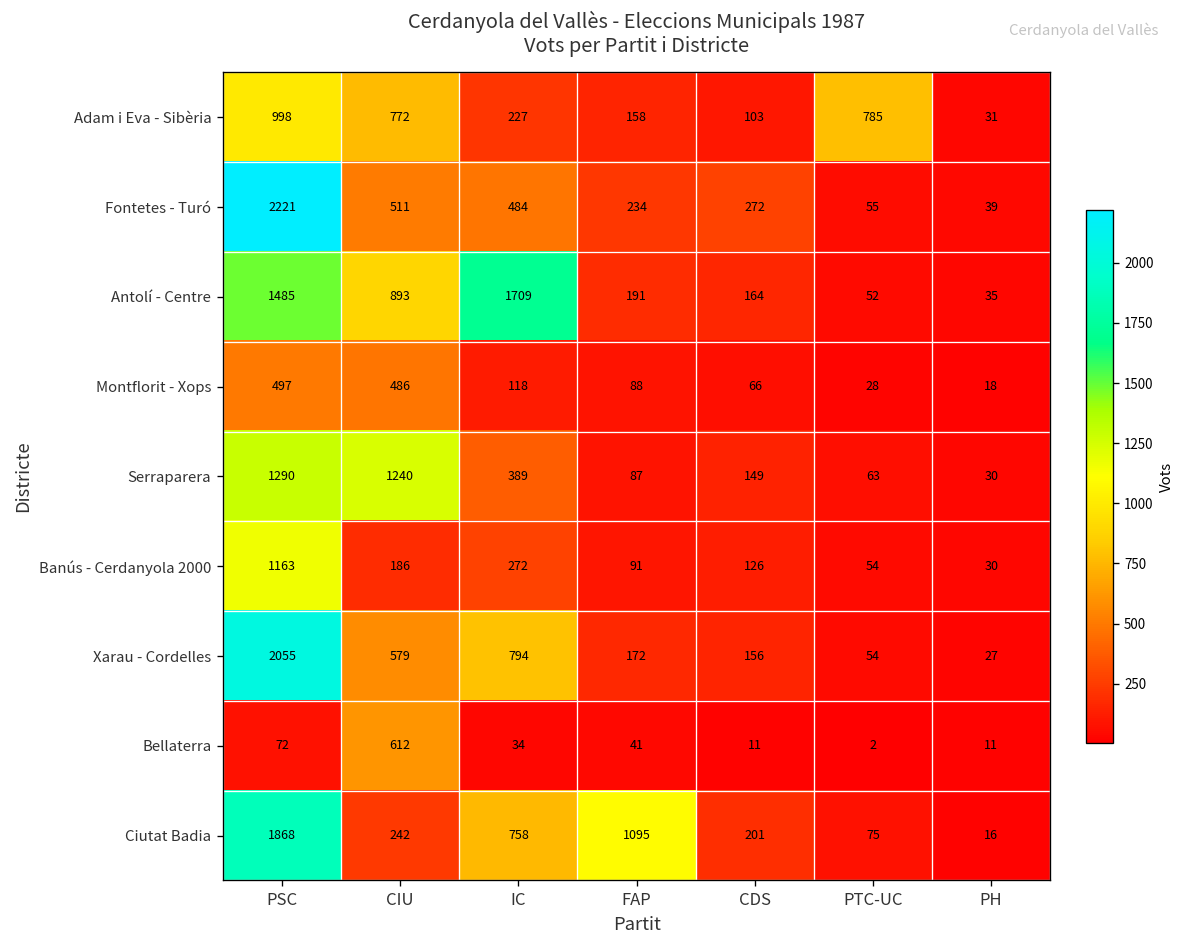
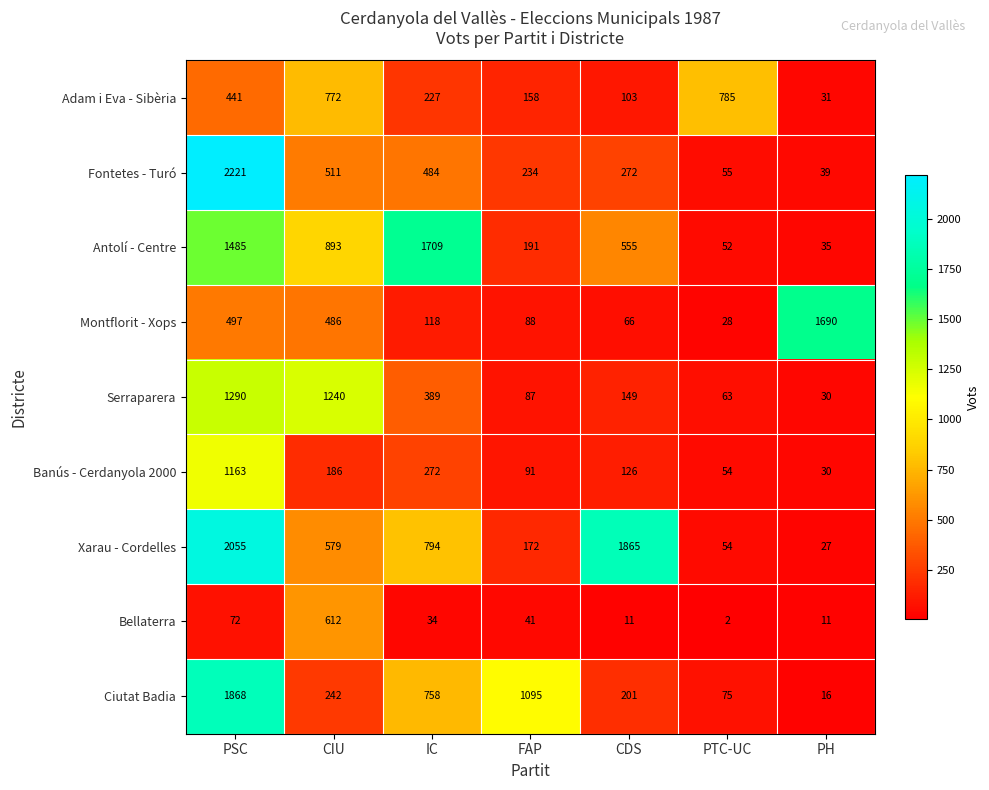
  {
    "Adam i Eva - Sibèria": {
-     "PSC": 998,
+     "PSC": 441,
      "CIU": 772,
      "IC": 227,
      "FAP": 158,
      "CDS": 103,
      "PTC-UC": 785,
      "PH": 31
    },
    "Fontetes - Turó": {
      "PSC": 2221,
      "CIU": 511,
      "IC": 484,
      "FAP": 234,
      "CDS": 272,
      "PTC-UC": 55,
      "PH": 39
    },
    "Antolí - Centre": {
      "PSC": 1485,
      "CIU": 893,
      "IC": 1709,
      "FAP": 191,
-     "CDS": 164,
+     "CDS": 555,
      "PTC-UC": 52,
      "PH": 35
    },
    "Montflorit - Xops": {
      "PSC": 497,
      "CIU": 486,
      "IC": 118,
      "FAP": 88,
      "CDS": 66,
      "PTC-UC": 28,
-     "PH": 18
+     "PH": 1690
    },
    "Serraparera": {
      "PSC": 1290,
      "CIU": 1240,
      "IC": 389,
      "FAP": 87,
      "CDS": 149,
      "PTC-UC": 63,
      "PH": 30
    },
    "Banús - Cerdanyola 2000": {
      "PSC": 1163,
      "CIU": 186,
      "IC": 272,
      "FAP": 91,
      "CDS": 126,
      "PTC-UC": 54,
      "PH": 30
    },
    "Xarau - Cordelles": {
      "PSC": 2055,
      "CIU": 579,
      "IC": 794,
      "FAP": 172,
-     "CDS": 156,
+     "CDS": 1865,
      "PTC-UC": 54,
      "PH": 27
    },
    "Bellaterra": {
      "PSC": 72,
      "CIU": 612,
      "IC": 34,
      "FAP": 41,
      "CDS": 11,
      "PTC-UC": 2,
      "PH": 11
    },
    "Ciutat Badia": {
      "PSC": 1868,
      "CIU": 242,
      "IC": 758,
      "FAP": 1095,
      "CDS": 201,
      "PTC-UC": 75,
      "PH": 16
    }
  }
